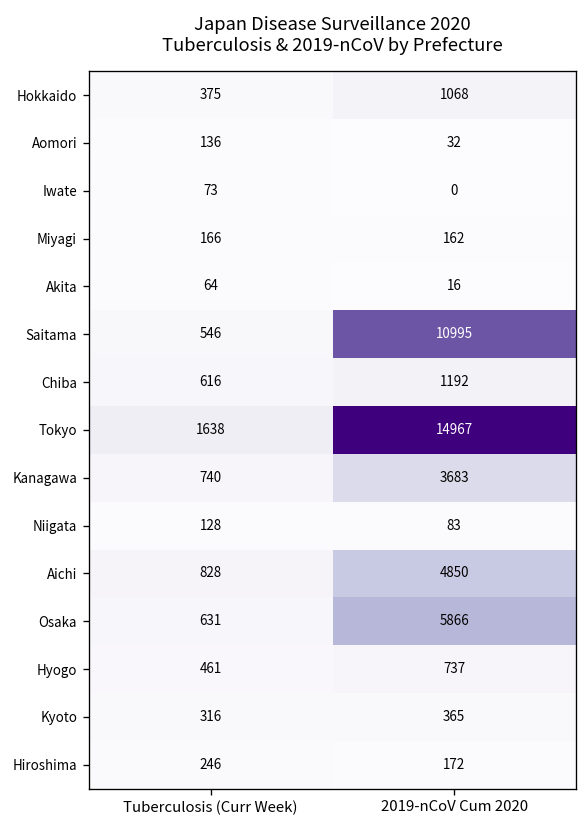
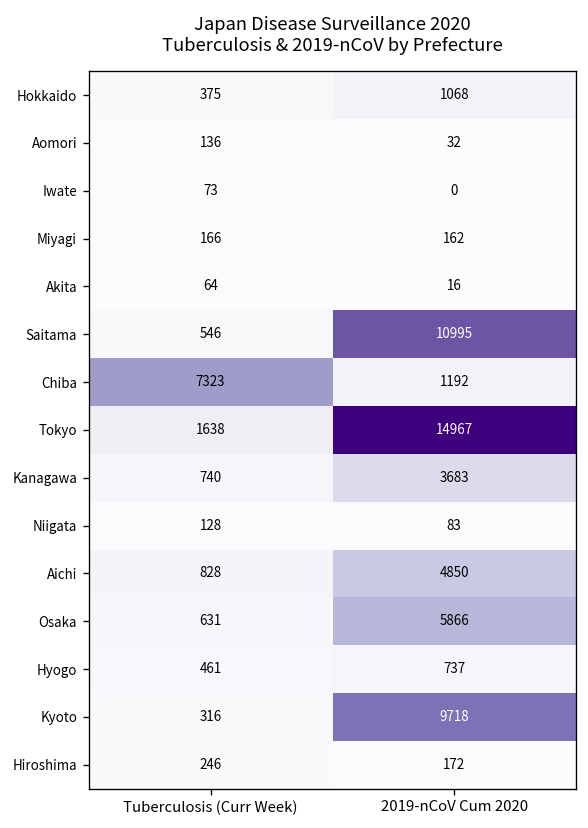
  {
    "Hokkaido": {
      "Tuberculosis (Curr Week)": 375,
      "2019-nCoV Cum 2020": 1068
    },
    "Aomori": {
      "Tuberculosis (Curr Week)": 136,
      "2019-nCoV Cum 2020": 32
    },
    "Iwate": {
      "Tuberculosis (Curr Week)": 73,
      "2019-nCoV Cum 2020": 0
    },
    "Miyagi": {
      "Tuberculosis (Curr Week)": 166,
      "2019-nCoV Cum 2020": 162
    },
    "Akita": {
      "Tuberculosis (Curr Week)": 64,
      "2019-nCoV Cum 2020": 16
    },
    "Saitama": {
      "Tuberculosis (Curr Week)": 546,
      "2019-nCoV Cum 2020": 10995
    },
    "Chiba": {
-     "Tuberculosis (Curr Week)": 616,
+     "Tuberculosis (Curr Week)": 7323,
      "2019-nCoV Cum 2020": 1192
    },
    "Tokyo": {
      "Tuberculosis (Curr Week)": 1638,
      "2019-nCoV Cum 2020": 14967
    },
    "Kanagawa": {
      "Tuberculosis (Curr Week)": 740,
      "2019-nCoV Cum 2020": 3683
    },
    "Niigata": {
      "Tuberculosis (Curr Week)": 128,
      "2019-nCoV Cum 2020": 83
    },
    "Aichi": {
      "Tuberculosis (Curr Week)": 828,
      "2019-nCoV Cum 2020": 4850
    },
    "Osaka": {
      "Tuberculosis (Curr Week)": 631,
      "2019-nCoV Cum 2020": 5866
    },
    "Hyogo": {
      "Tuberculosis (Curr Week)": 461,
      "2019-nCoV Cum 2020": 737
    },
    "Kyoto": {
      "Tuberculosis (Curr Week)": 316,
-     "2019-nCoV Cum 2020": 365
+     "2019-nCoV Cum 2020": 9718
    },
    "Hiroshima": {
      "Tuberculosis (Curr Week)": 246,
      "2019-nCoV Cum 2020": 172
    }
  }
